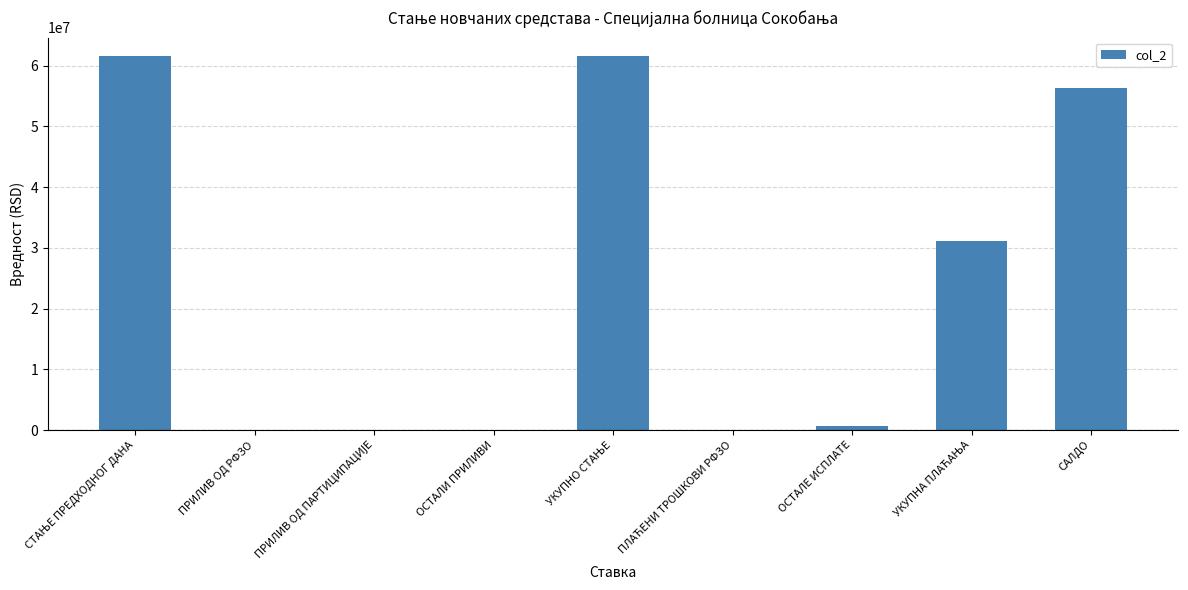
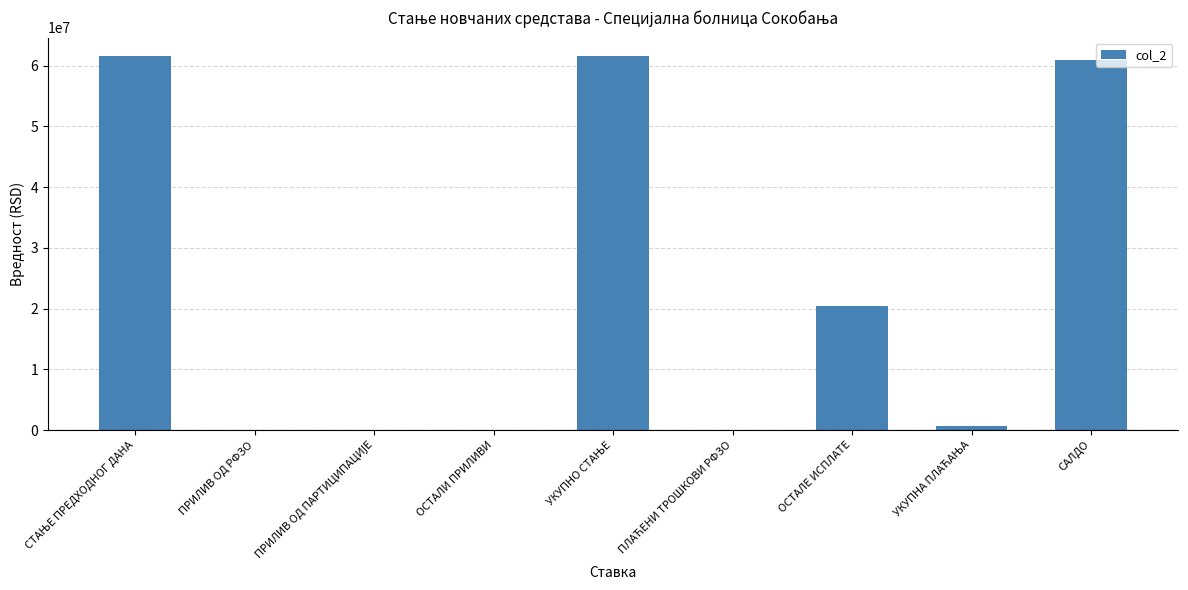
  {
    "СТАЊЕ ПРЕДХОДНОГ ДАНА": 62000000,
    "ПРИЛИВ ОД РФЗО": 0,
    "ОСТАЛИ ПРИЛИВИ": 0,
    "УКУПНО СТАЊЕ": 62000000,
    "ПЛАЋЕНИ ТРОШКОВИ РФЗО": 0,
-   "ОСТАЛЕ ИСПЛАТЕ": 1000000,
-   "УКУПНА ПЛАЋАЊА": 31000000,
-   "САЛДО": 56000000
+   "ОСТАЛЕ ИСПЛАТЕ": 20000000,
+   "УКУПНА ПЛАЋАЊА": 1000000,
+   "САЛДО": 61000000
  }
